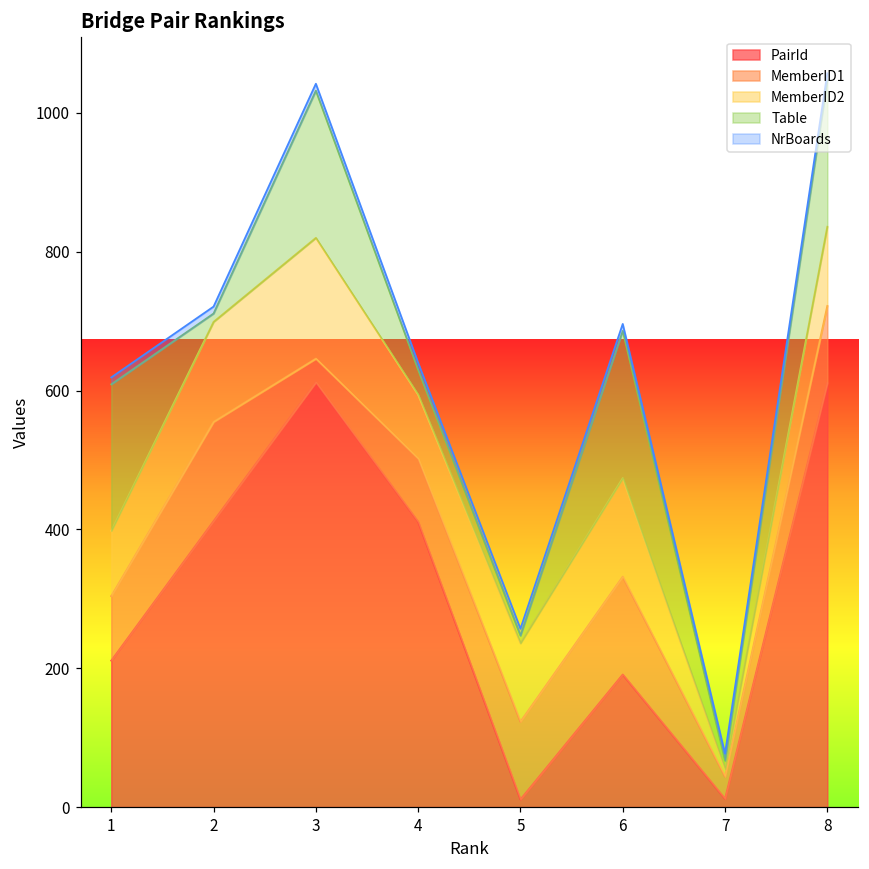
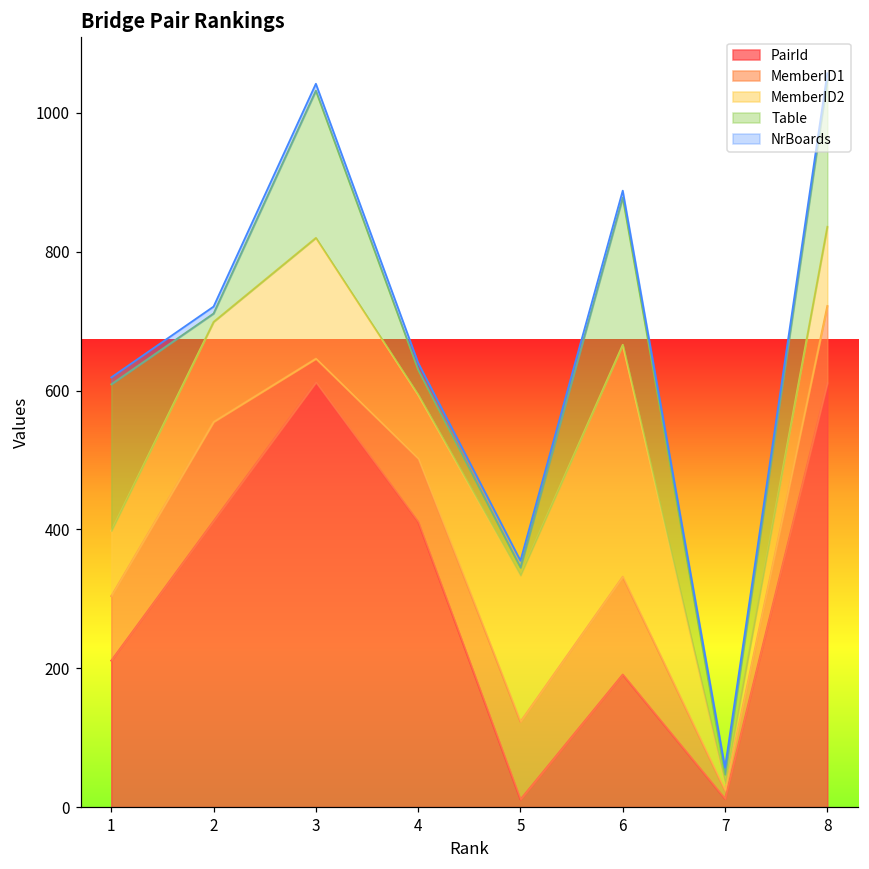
  {
    "PairId": {
      "1": 210,
      "2": 410,
      "3": 610,
      "4": 410,
      "5": 10,
      "6": 190,
      "7": 10,
      "8": 610
    },
    "MemberID1": {
      "1": 90,
      "2": 140,
      "3": 30,
      "4": 90,
      "5": 110,
      "6": 140,
-     "7": 30,
+     "7": 10,
      "8": 110
    },
    "MemberID2": {
      "1": 90,
      "2": 140,
      "3": 170,
      "4": 90,
-     "5": 110,
-     "6": 140,
+     "5": 210,
+     "6": 330,
      "7": 10,
      "8": 110
    },
    "Table": {
      "1": 210,
      "2": 10,
      "3": 210,
      "4": 40,
      "5": 10,
      "6": 210,
      "7": 10
    },
    "NrBoards": {
      "1": 10,
      "2": 10,
      "3": 10,
      "4": 10,
      "5": 10,
      "6": 10,
      "7": 10
    }
  }
